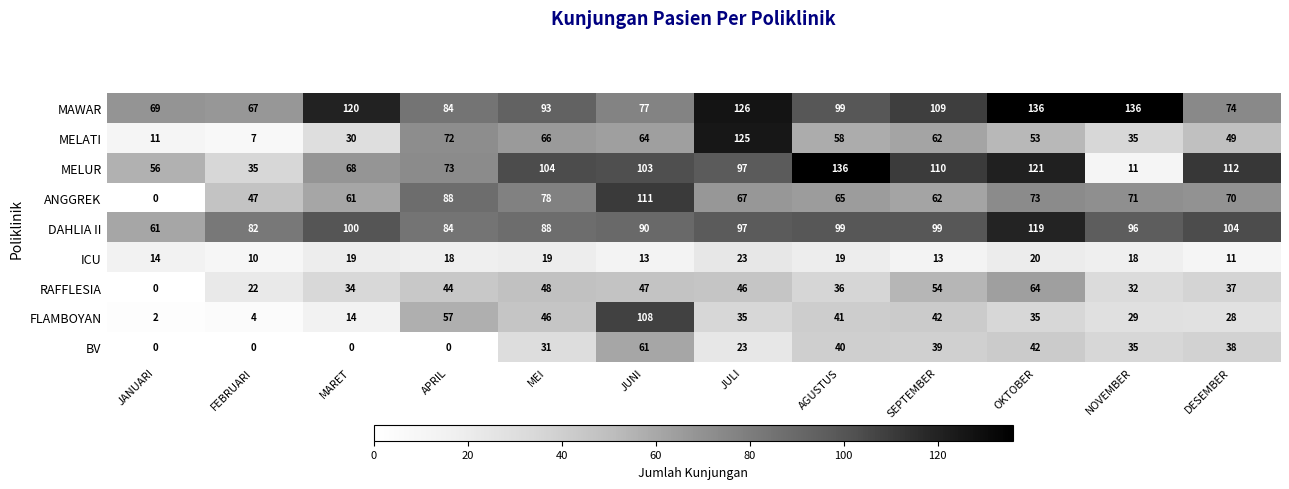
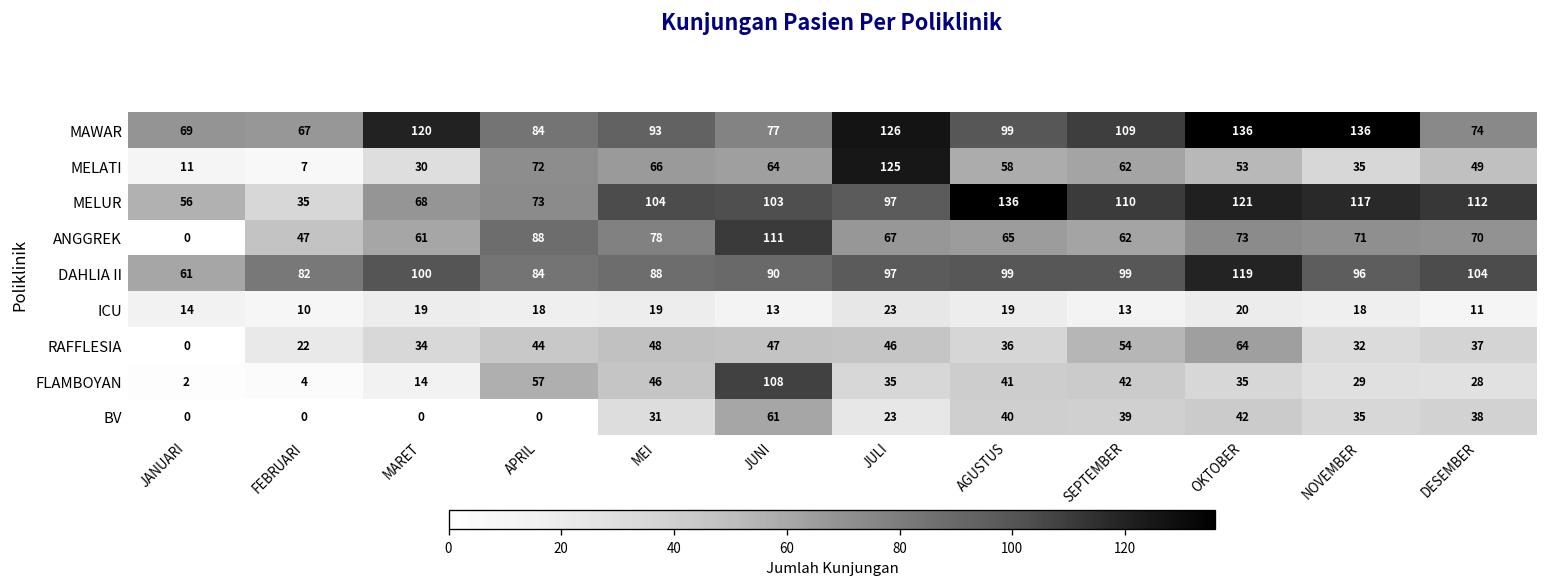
  {
    "MAWAR": {
      "JANUARI": 69,
      "FEBRUARI": 67,
      "MARET": 120,
      "APRIL": 84,
      "MEI": 93,
      "JUNI": 77,
      "JULI": 126,
      "AGUSTUS": 99,
      "SEPTEMBER": 109,
      "OKTOBER": 136,
      "NOVEMBER": 136,
      "DESEMBER": 74
    },
    "MELATI": {
      "JANUARI": 11,
      "FEBRUARI": 7,
      "MARET": 30,
      "APRIL": 72,
      "MEI": 66,
      "JUNI": 64,
      "JULI": 125,
      "AGUSTUS": 58,
      "SEPTEMBER": 62,
      "OKTOBER": 53,
      "NOVEMBER": 35,
      "DESEMBER": 49
    },
    "MELUR": {
      "JANUARI": 56,
      "FEBRUARI": 35,
      "MARET": 68,
      "APRIL": 73,
      "MEI": 104,
      "JUNI": 103,
      "JULI": 97,
      "AGUSTUS": 136,
      "SEPTEMBER": 110,
      "OKTOBER": 121,
-     "NOVEMBER": 11,
+     "NOVEMBER": 117,
      "DESEMBER": 112
    },
    "ANGGREK": {
      "JANUARI": 0,
      "FEBRUARI": 47,
      "MARET": 61,
      "APRIL": 88,
      "MEI": 78,
      "JUNI": 111,
      "JULI": 67,
      "AGUSTUS": 65,
      "SEPTEMBER": 62,
      "OKTOBER": 73,
      "NOVEMBER": 71,
      "DESEMBER": 70
    },
    "DAHLIA II": {
      "JANUARI": 61,
      "FEBRUARI": 82,
      "MARET": 100,
      "APRIL": 84,
      "MEI": 88,
      "JUNI": 90,
      "JULI": 97,
      "AGUSTUS": 99,
      "SEPTEMBER": 99,
      "OKTOBER": 119,
      "NOVEMBER": 96,
      "DESEMBER": 104
    },
    "ICU": {
      "JANUARI": 14,
      "FEBRUARI": 10,
      "MARET": 19,
      "APRIL": 18,
      "MEI": 19,
      "JUNI": 13,
      "JULI": 23,
      "AGUSTUS": 19,
      "SEPTEMBER": 13,
      "OKTOBER": 20,
      "NOVEMBER": 18,
      "DESEMBER": 11
    },
    "RAFFLESIA": {
      "JANUARI": 0,
      "FEBRUARI": 22,
      "MARET": 34,
      "APRIL": 44,
      "MEI": 48,
      "JUNI": 47,
      "JULI": 46,
      "AGUSTUS": 36,
      "SEPTEMBER": 54,
      "OKTOBER": 64,
      "NOVEMBER": 32,
      "DESEMBER": 37
    },
    "FLAMBOYAN": {
      "JANUARI": 2,
      "FEBRUARI": 4,
      "MARET": 14,
      "APRIL": 57,
      "MEI": 46,
      "JUNI": 108,
      "JULI": 35,
      "AGUSTUS": 41,
      "SEPTEMBER": 42,
      "OKTOBER": 35,
      "NOVEMBER": 29,
      "DESEMBER": 28
    },
    "BV": {
      "JANUARI": 0,
      "FEBRUARI": 0,
      "MARET": 0,
      "APRIL": 0,
      "MEI": 31,
      "JUNI": 61,
      "JULI": 23,
      "AGUSTUS": 40,
      "SEPTEMBER": 39,
      "OKTOBER": 42,
      "NOVEMBER": 35,
      "DESEMBER": 38
    }
  }
